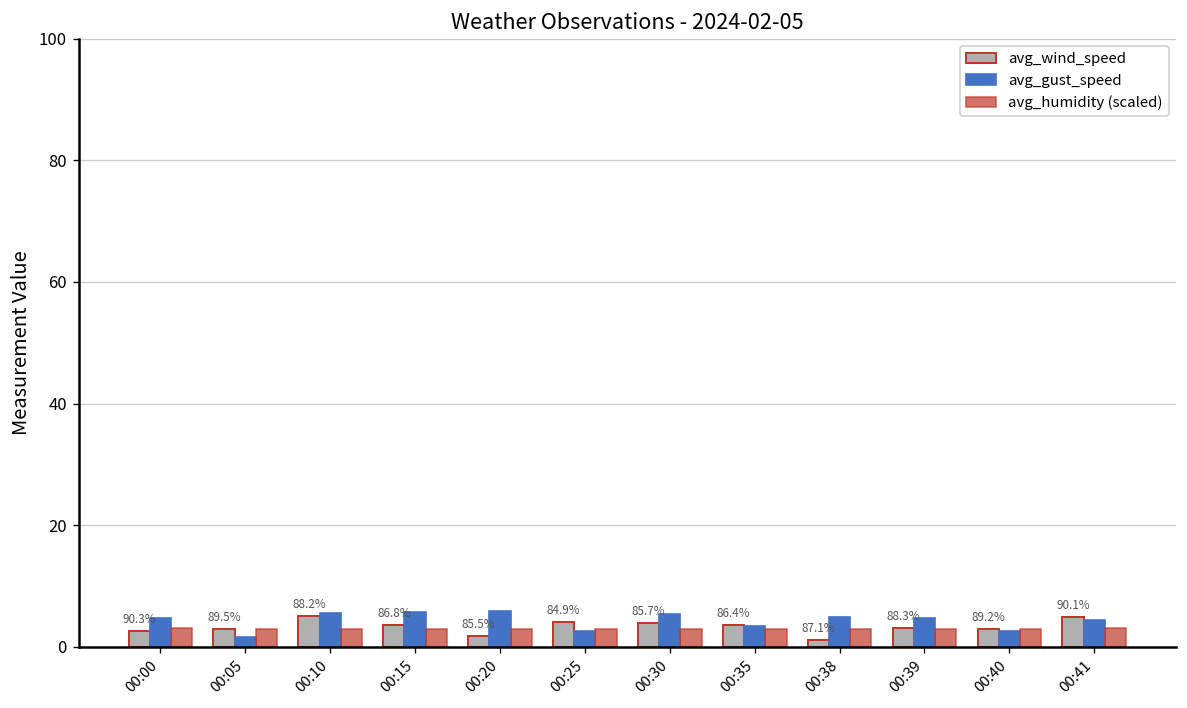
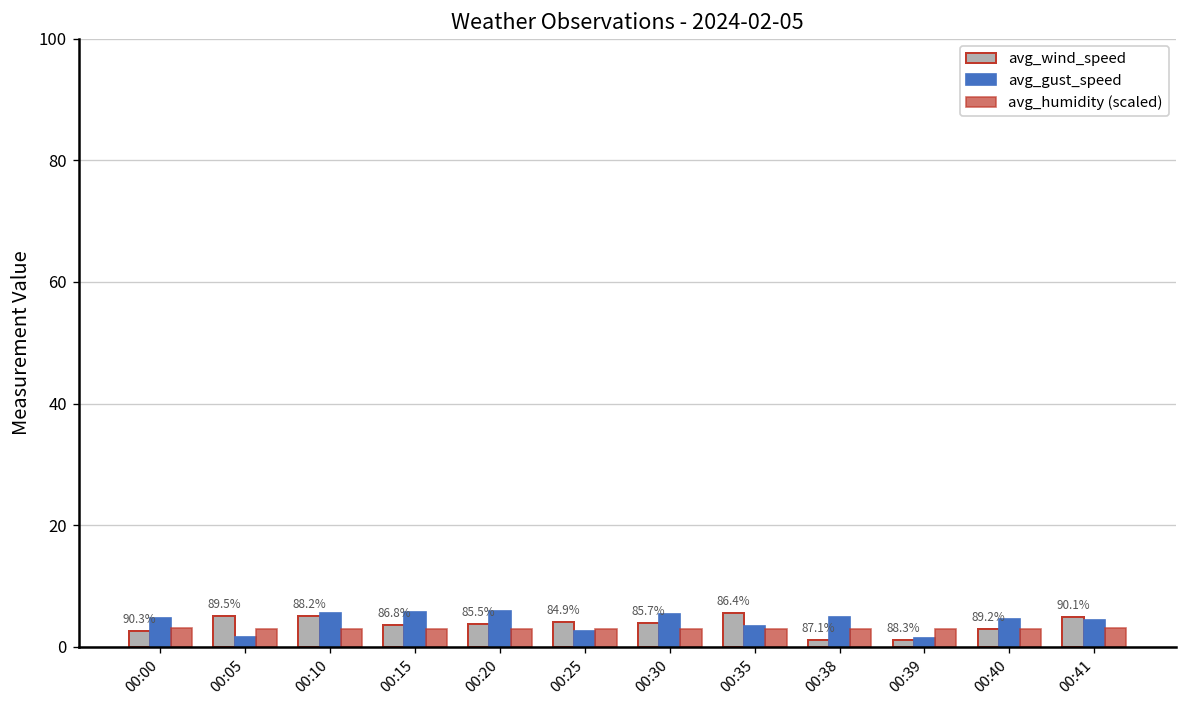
  {
    "avg_wind_speed": {
-     "00:05": 3,
+     "00:05": 5,
      "00:15": 4,
-     "00:20": 2,
-     "00:35": 4,
-     "00:39": 3
+     "00:20": 4,
+     "00:35": 6,
+     "00:39": 1
    },
    "avg_gust_speed": {
      "00:05": 2,
      "00:20": 6,
      "00:25": 3,
      "00:35": 3,
      "00:38": 5,
-     "00:39": 5,
-     "00:40": 3,
+     "00:39": 1,
+     "00:40": 5,
      "00:41": 4
    },
    "avg_humidity (scaled)": {
      "00:00": 3,
      "00:05": 3,
      "00:10": 3,
      "00:15": 3,
      "00:20": 3,
      "00:25": 3,
      "00:30": 3,
      "00:35": 3,
      "00:38": 3,
      "00:39": 3,
      "00:40": 3,
      "00:41": 3
    }
  }
